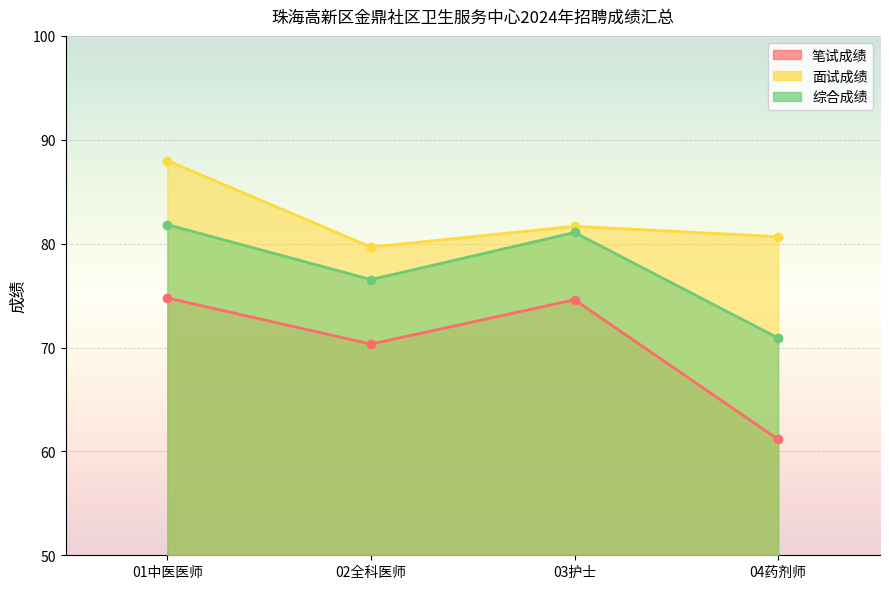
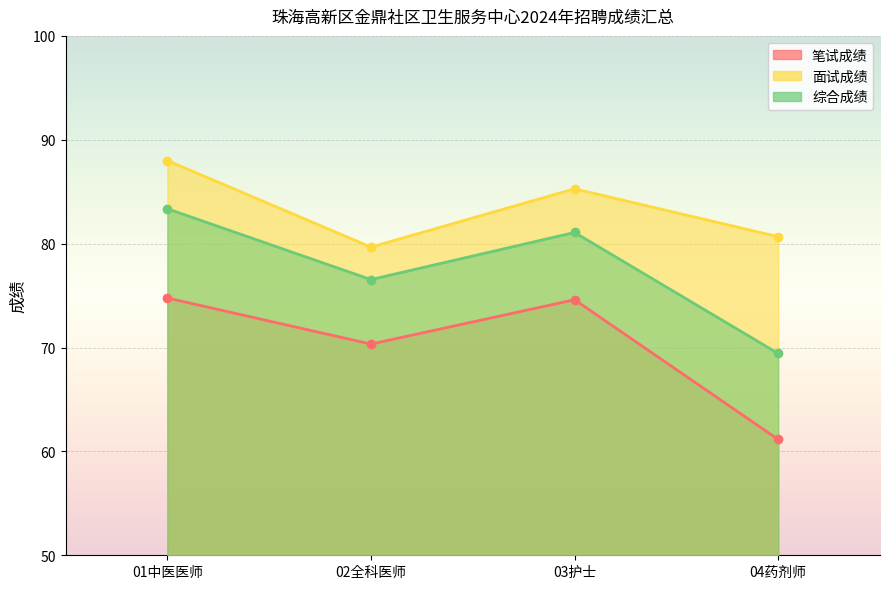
  {
    "笔试成绩": {
      "01中医医师": 74.8,
      "02全科医师": 70.3,
      "03护士": 74.6,
      "04药剂师": 61.2
    },
    "面试成绩": {
      "01中医医师": 88.0,
      "02全科医师": 79.7,
-     "03护士": 81.7,
+     "03护士": 85.3,
      "04药剂师": 80.7
    },
    "综合成绩": {
-     "01中医医师": 81.8,
+     "01中医医师": 83.4,
      "02全科医师": 76.5,
      "03护士": 81.1,
-     "04药剂师": 70.9
+     "04药剂师": 69.4
    }
  }
